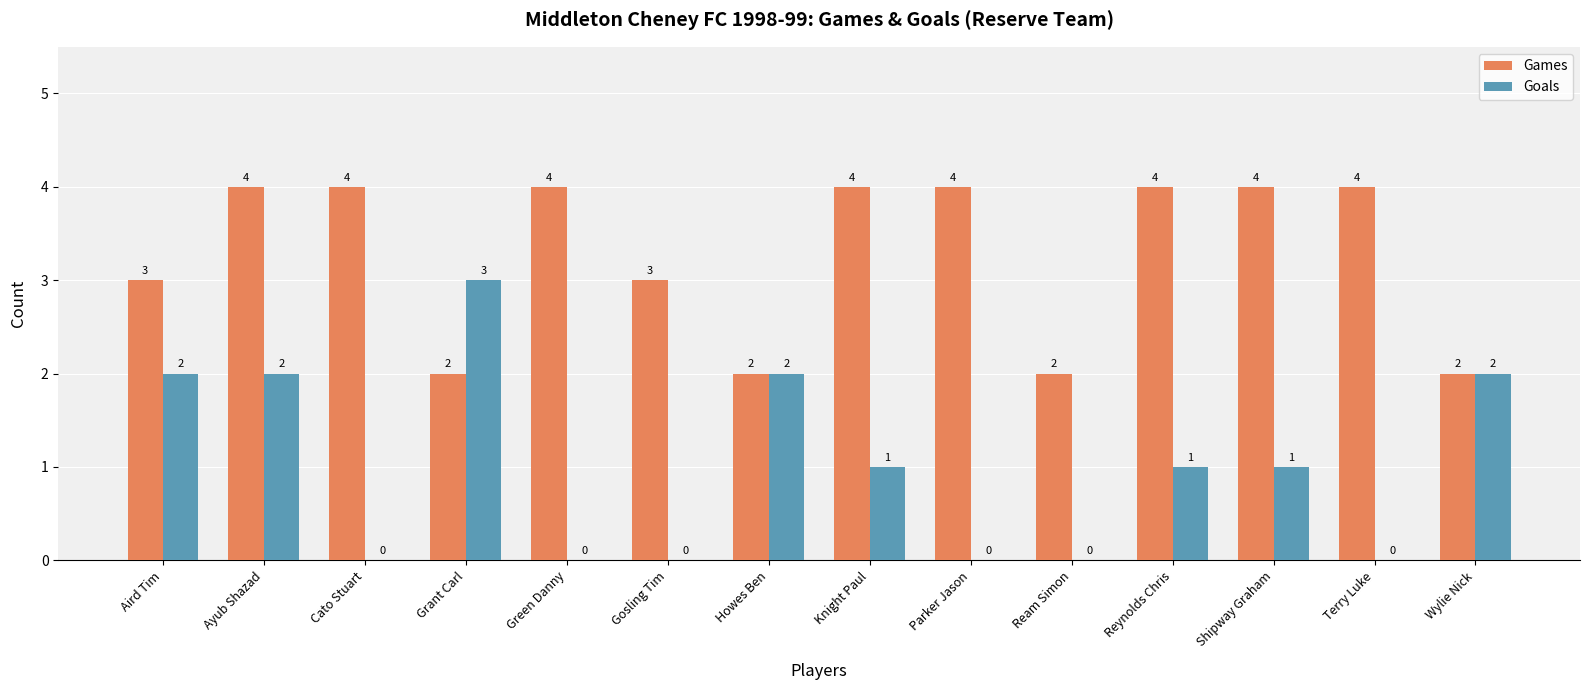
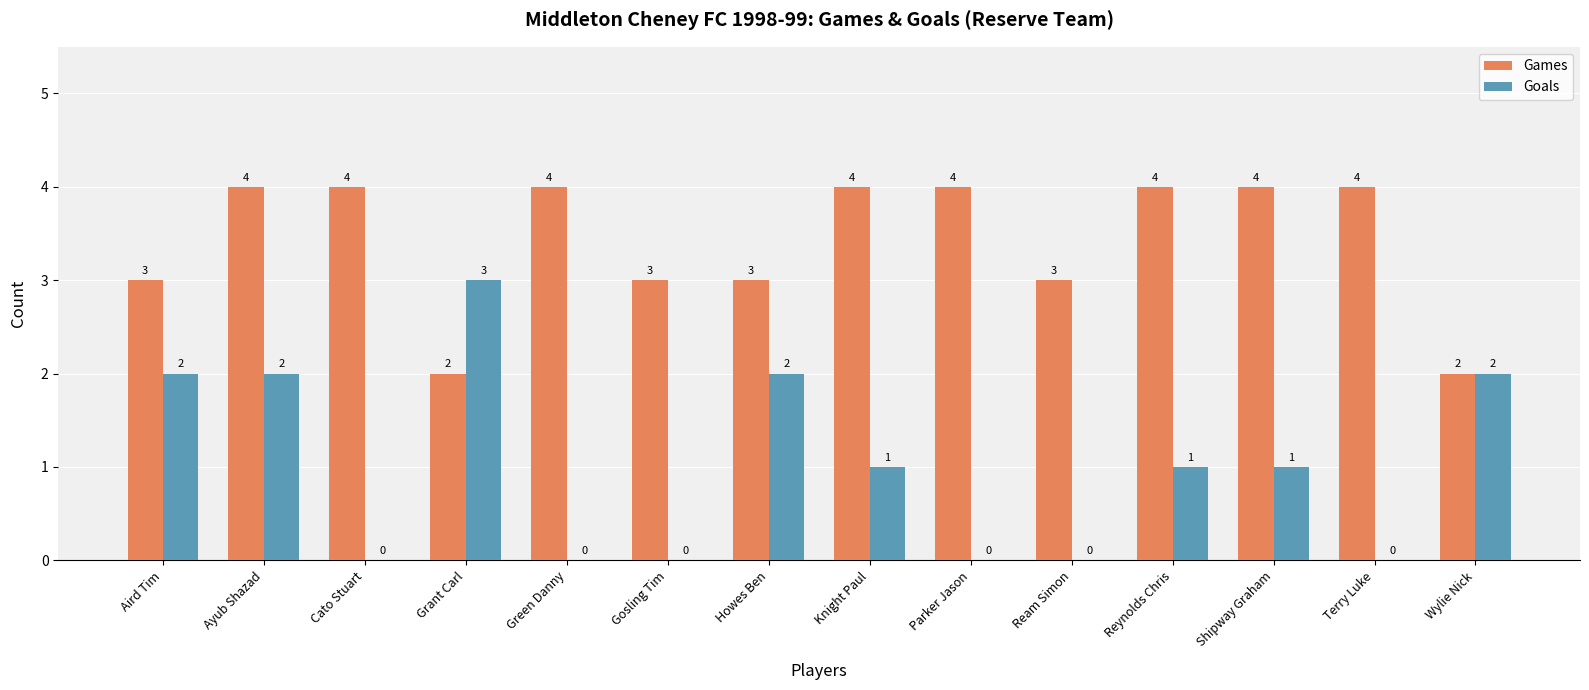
  {
    "Games": {
      "Aird Tim": 3,
      "Ayub Shazad": 4,
      "Cato Stuart": 4,
      "Grant Carl": 2,
      "Green Danny": 4,
      "Gosling Tim": 3,
-     "Howes Ben": 2,
+     "Howes Ben": 3,
      "Knight Paul": 4,
      "Parker Jason": 4,
-     "Ream Simon": 2,
+     "Ream Simon": 3,
      "Reynolds Chris": 4,
      "Shipway Graham": 4,
      "Terry Luke": 4,
      "Wylie Nick": 2
    },
    "Goals": {
      "Aird Tim": 2,
      "Ayub Shazad": 2,
      "Cato Stuart": 0,
      "Grant Carl": 3,
      "Green Danny": 0,
      "Gosling Tim": 0,
      "Howes Ben": 2,
      "Knight Paul": 1,
      "Parker Jason": 0,
      "Ream Simon": 0,
      "Reynolds Chris": 1,
      "Shipway Graham": 1,
      "Terry Luke": 0,
      "Wylie Nick": 2
    }
  }
